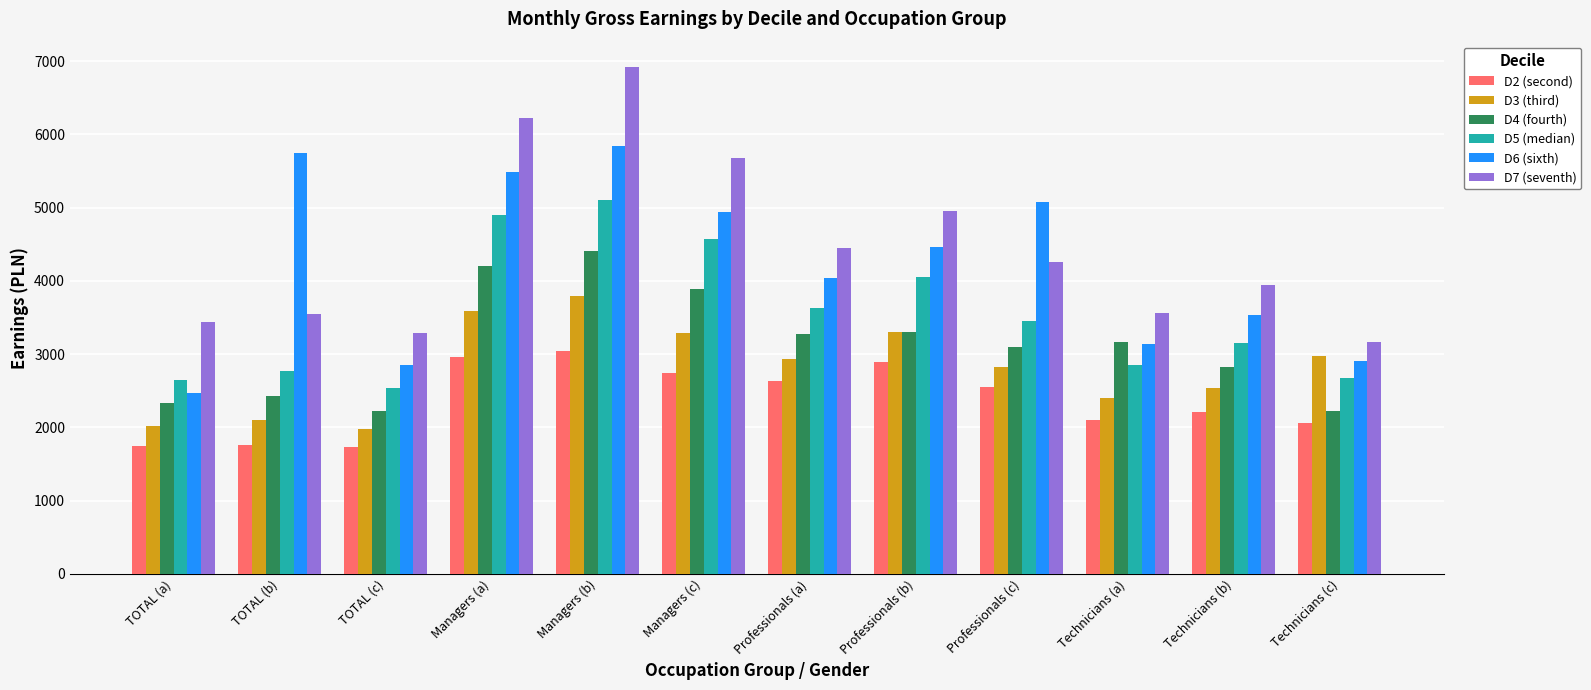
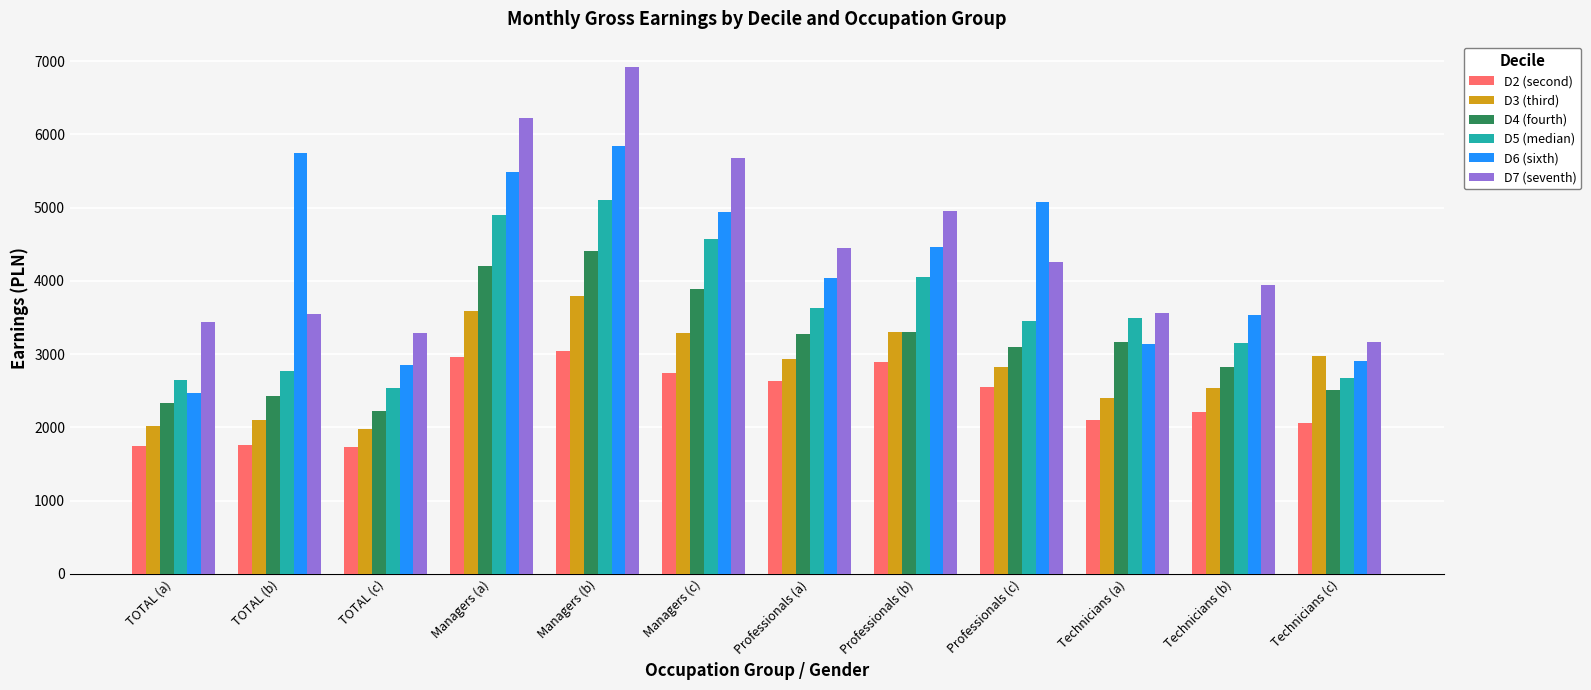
  {
    "D2 (second)": {
      "TOTAL (a)": 1700,
      "TOTAL (b)": 1800,
      "TOTAL (c)": 1700,
      "Managers (a)": 3000,
      "Managers (b)": 3000,
      "Managers (c)": 2700,
      "Professionals (a)": 2600,
      "Professionals (b)": 2900,
      "Professionals (c)": 2600,
      "Technicians (a)": 2100,
      "Technicians (b)": 2200,
      "Technicians (c)": 2100
    },
    "D3 (third)": {
      "TOTAL (a)": 2000,
      "TOTAL (b)": 2100,
      "TOTAL (c)": 2000,
      "Managers (a)": 3600,
      "Managers (b)": 3800,
      "Managers (c)": 3300,
      "Professionals (a)": 2900,
      "Professionals (b)": 3300,
      "Professionals (c)": 2800,
      "Technicians (a)": 2400,
      "Technicians (b)": 2500,
      "Technicians (c)": 3000
    },
    "D4 (fourth)": {
      "TOTAL (a)": 2300,
      "TOTAL (b)": 2400,
      "TOTAL (c)": 2200,
      "Managers (a)": 4200,
      "Managers (b)": 4400,
      "Managers (c)": 3900,
      "Professionals (a)": 3300,
      "Professionals (b)": 3300,
      "Professionals (c)": 3100,
      "Technicians (a)": 3200,
      "Technicians (b)": 2800,
-     "Technicians (c)": 2200
+     "Technicians (c)": 2500
    },
    "D5 (median)": {
      "TOTAL (a)": 2600,
      "TOTAL (b)": 2800,
      "TOTAL (c)": 2500,
      "Managers (a)": 4900,
      "Managers (b)": 5100,
      "Managers (c)": 4600,
      "Professionals (a)": 3600,
      "Professionals (b)": 4000,
      "Professionals (c)": 3400,
-     "Technicians (a)": 2900,
+     "Technicians (a)": 3500,
      "Technicians (b)": 3200,
      "Technicians (c)": 2700
    },
    "D6 (sixth)": {
      "TOTAL (a)": 2500,
      "TOTAL (b)": 5700,
      "TOTAL (c)": 2900,
      "Managers (a)": 5500,
      "Managers (b)": 5800,
      "Managers (c)": 4900,
      "Professionals (a)": 4000,
      "Professionals (b)": 4500,
      "Professionals (c)": 5100,
      "Technicians (a)": 3100,
      "Technicians (b)": 3500,
      "Technicians (c)": 2900
    },
    "D7 (seventh)": {
      "TOTAL (a)": 3400,
      "TOTAL (b)": 3600,
      "TOTAL (c)": 3300,
      "Managers (a)": 6200,
      "Managers (b)": 6900,
      "Managers (c)": 5700,
      "Professionals (a)": 4500,
      "Professionals (b)": 5000,
      "Professionals (c)": 4300,
      "Technicians (a)": 3600,
      "Technicians (b)": 3900,
      "Technicians (c)": 3200
    }
  }
